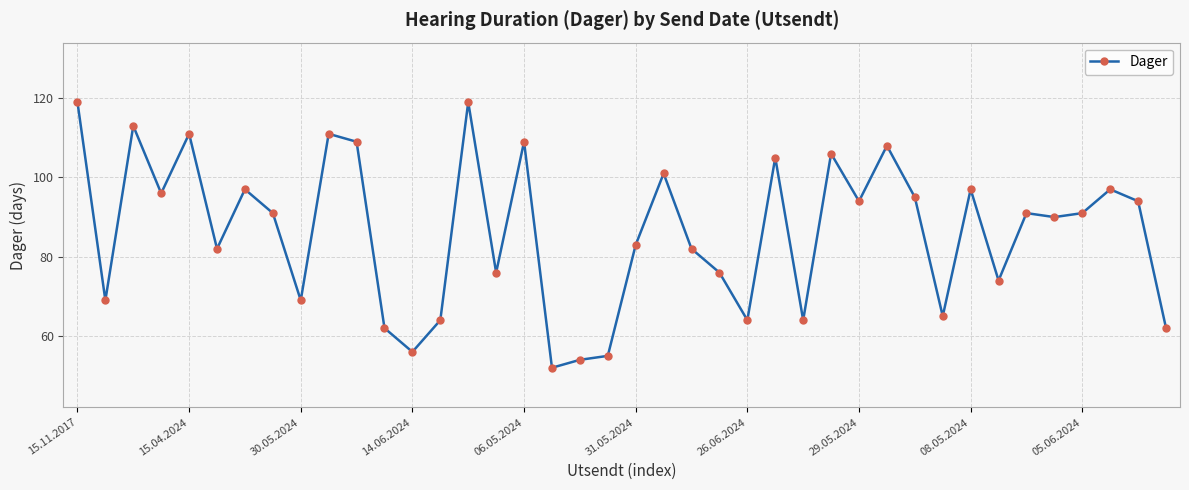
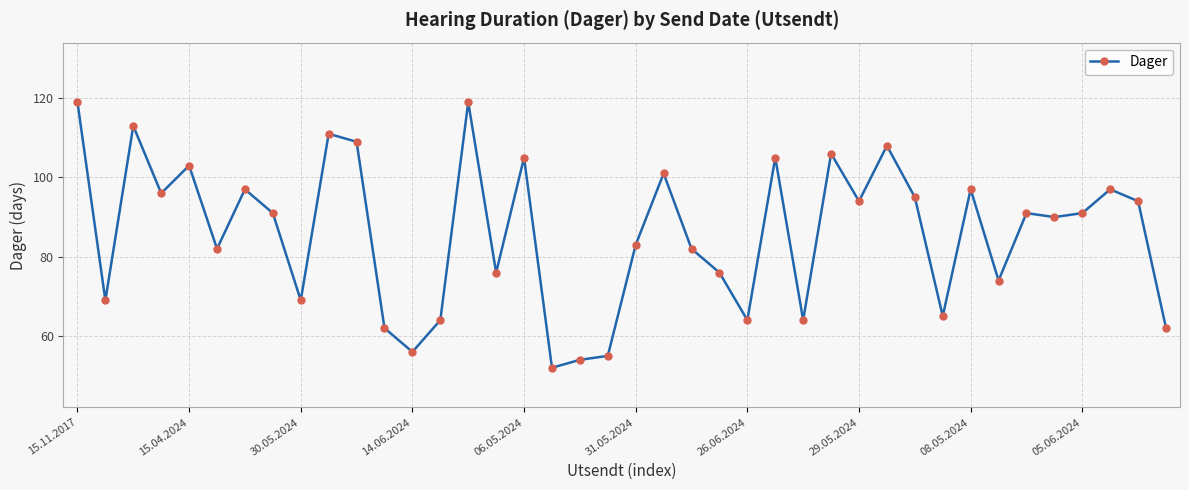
  {
    "15.11.2017": 119,
-   "15.04.2024": 111,
+   "15.04.2024": 103,
    "30.05.2024": 69,
    "14.06.2024": 56,
-   "06.05.2024": 109,
+   "06.05.2024": 105,
    "29.05.2024": 94,
    "08.05.2024": 97
  }
